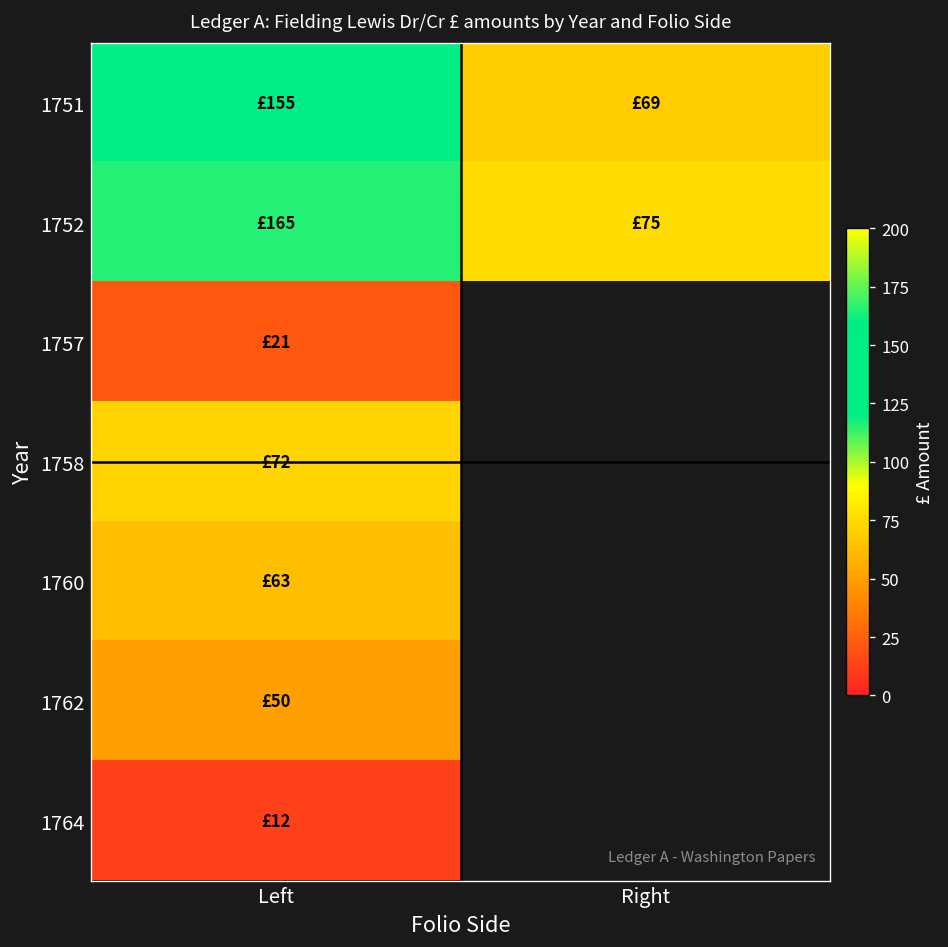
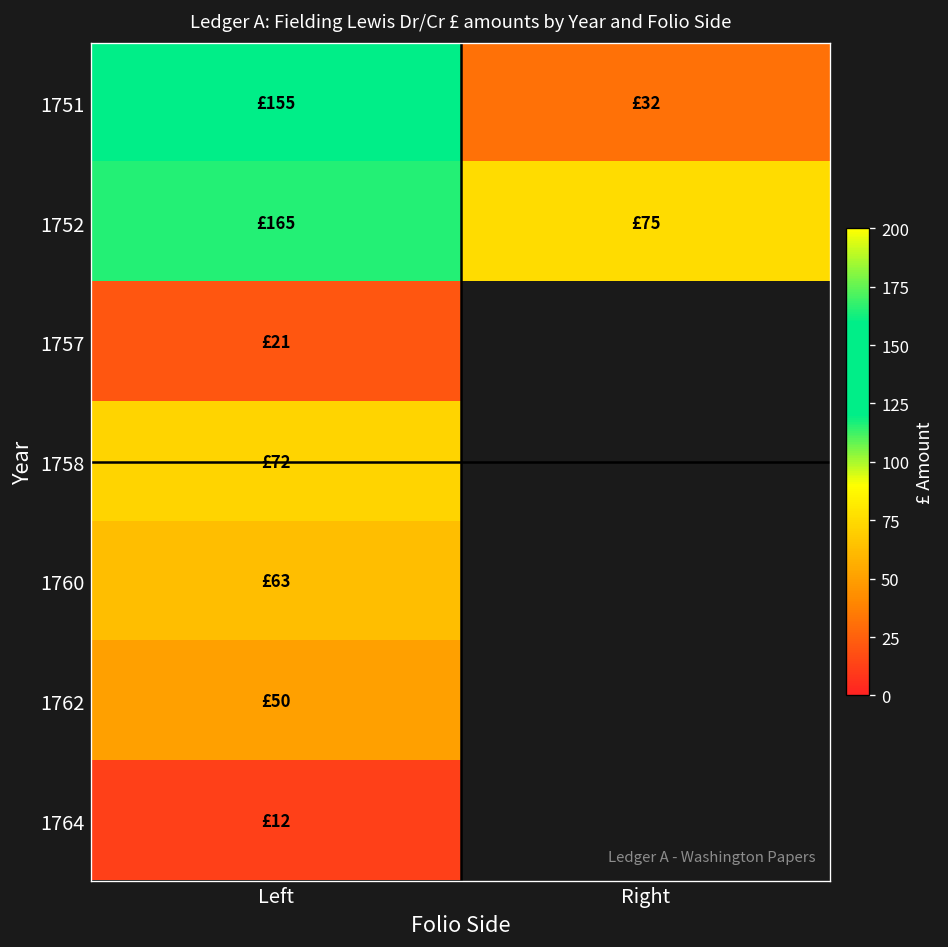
  {
    "1751": {
      "Left": "£155",
-     "Right": "£69"
+     "Right": "£32"
    },
    "1752": {
      "Left": "£165",
      "Right": "£75"
    },
    "1757": {
      "Left": "£21"
    },
    "1758": {
      "Left": "£72"
    },
    "1760": {
      "Left": "£63"
    },
    "1762": {
      "Left": "£50"
    },
    "1764": {
      "Left": "£12"
    }
  }
